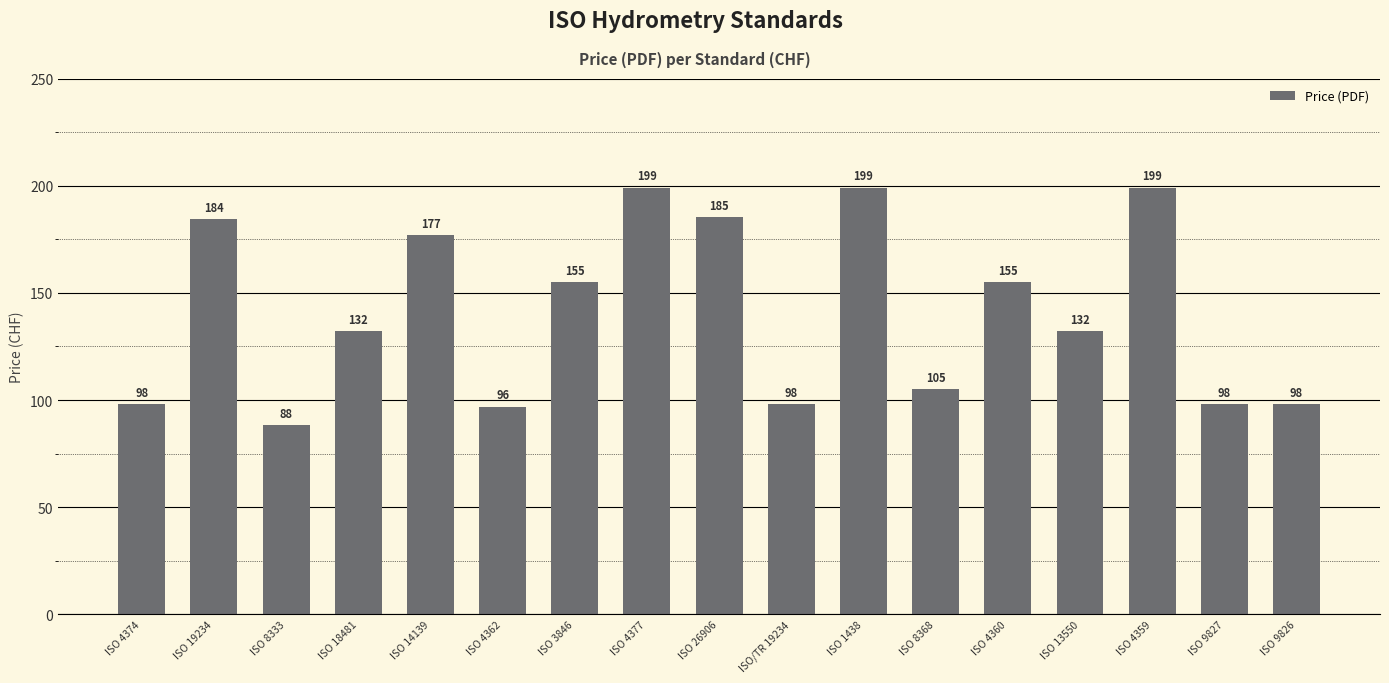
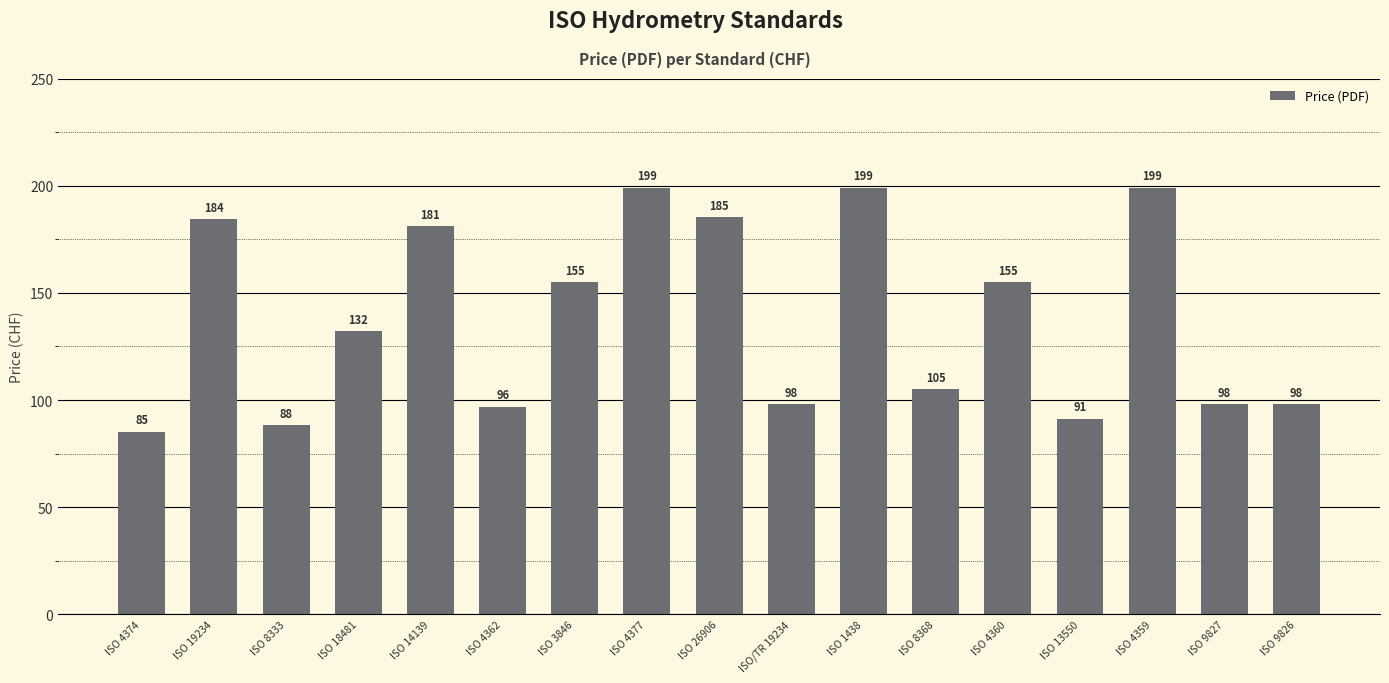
  {
-   "ISO 4374": 98,
+   "ISO 4374": 85,
    "ISO 19234": 184,
    "ISO 8333": 88,
    "ISO 18481": 132,
-   "ISO 14139": 177,
+   "ISO 14139": 181,
    "ISO 3846": 155,
    "ISO 4377": 199,
    "ISO 26906": 185,
    "ISO/TR 19234": 98,
    "ISO 1438": 199,
    "ISO 8368": 105,
    "ISO 4360": 155,
-   "ISO 13550": 132,
+   "ISO 13550": 91,
    "ISO 4359": 199,
    "ISO 9827": 98,
    "ISO 9826": 98
  }
